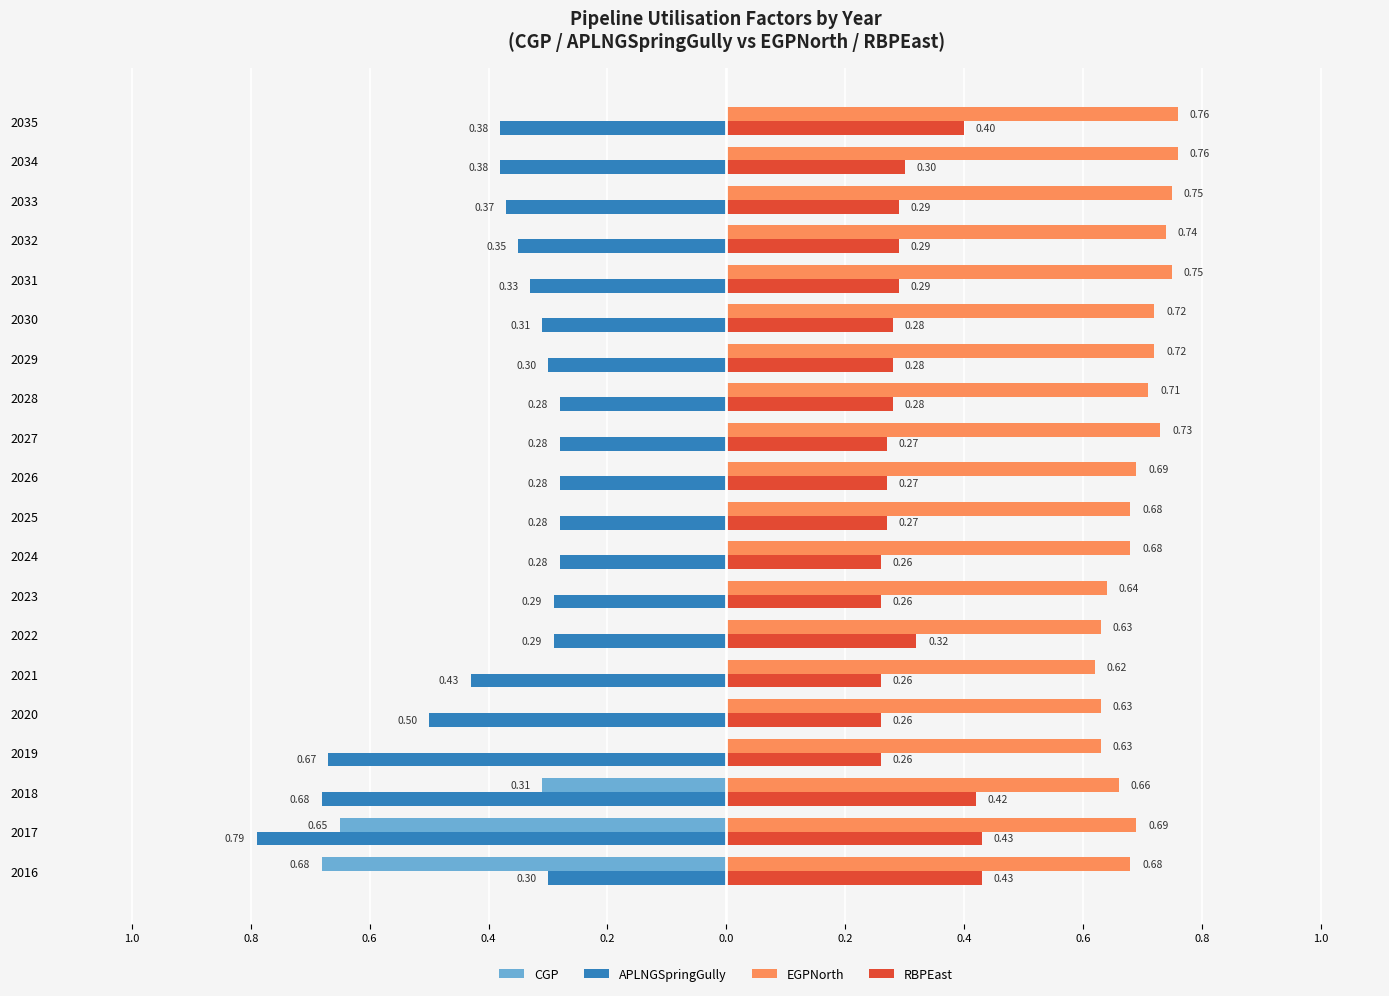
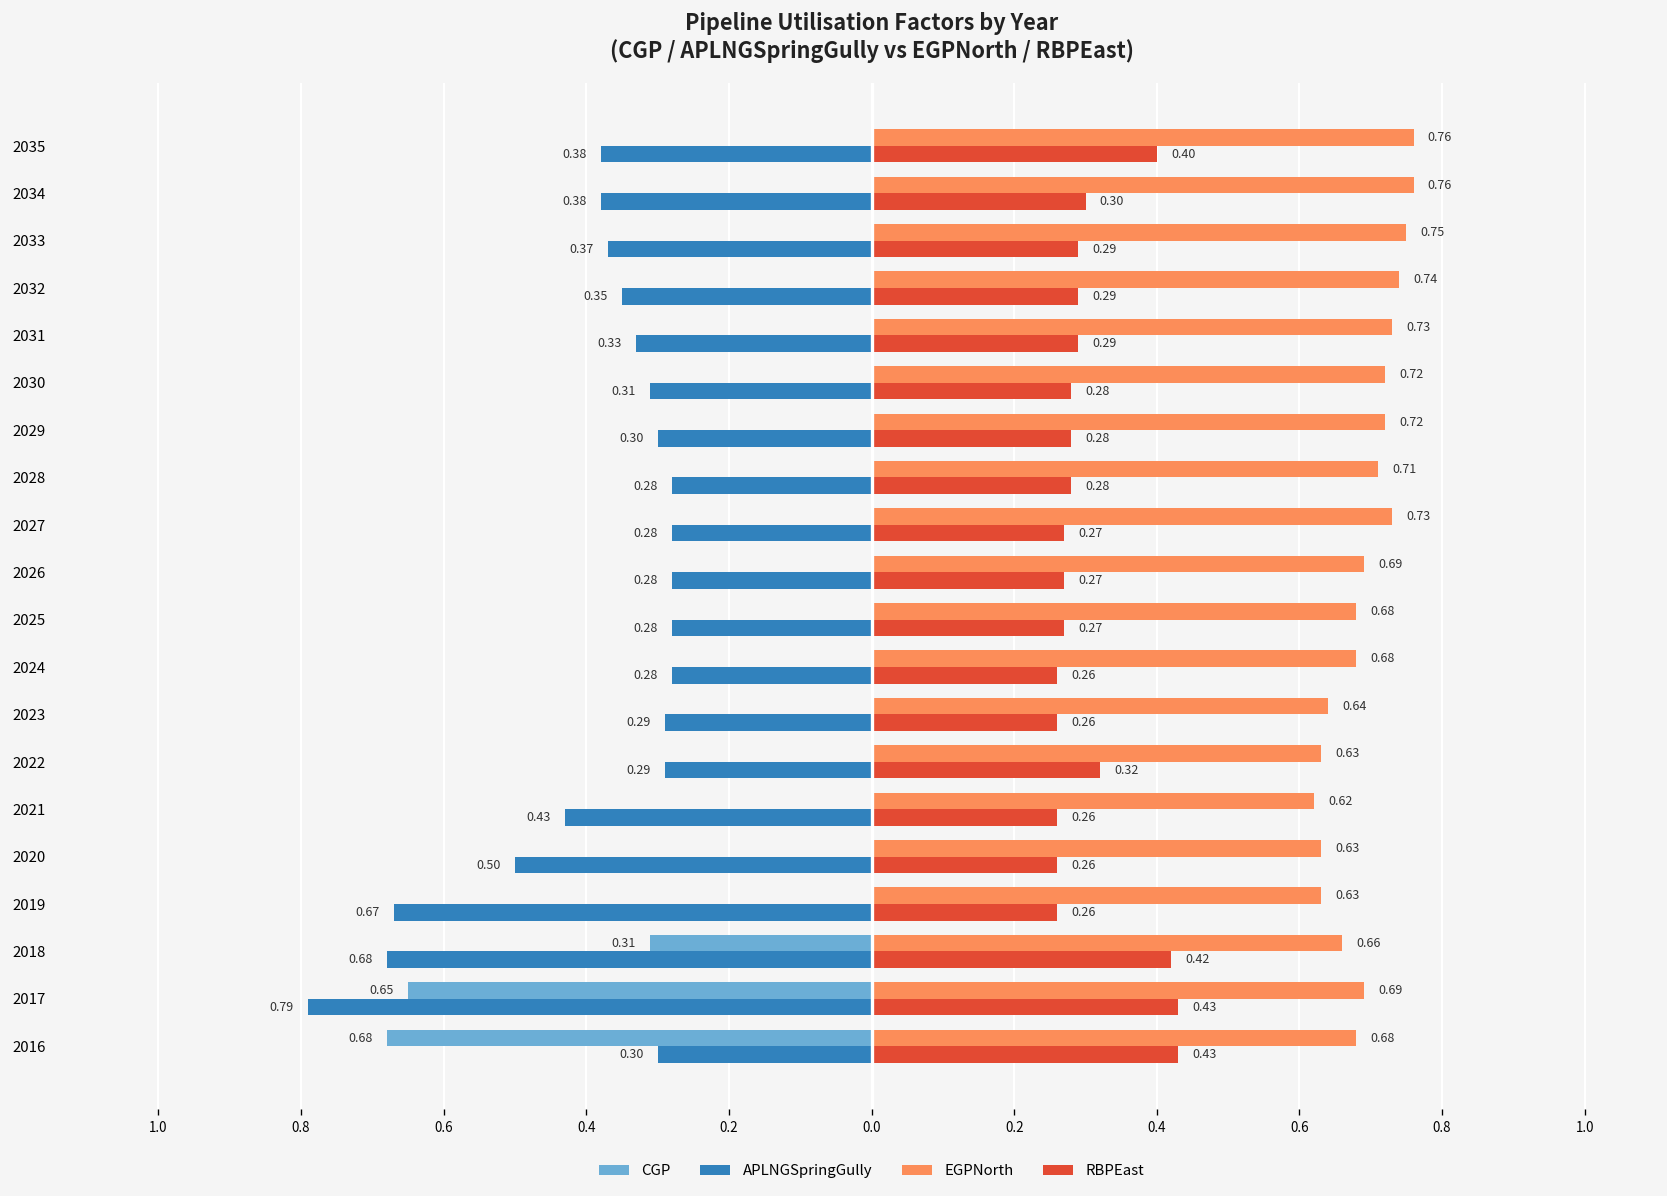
  {
    "EGPNorth": {
      "2035": 0.76,
      "2034": 0.76,
      "2033": 0.75,
      "2032": 0.74,
-     "2031": 0.75,
+     "2031": 0.73,
      "2030": 0.72,
      "2029": 0.72,
      "2028": 0.71,
      "2027": 0.73,
      "2026": 0.69,
      "2025": 0.68,
      "2024": 0.68,
      "2023": 0.64,
      "2022": 0.63,
      "2021": 0.62,
      "2020": 0.63,
      "2019": 0.63,
      "2018": 0.66,
      "2017": 0.69,
      "2016": 0.68
    },
    "RBPEast": {
      "2035": 0.40,
      "2034": 0.30,
      "2033": 0.29,
      "2032": 0.29,
      "2031": 0.29,
      "2030": 0.28,
      "2029": 0.28,
      "2028": 0.28,
      "2027": 0.27,
      "2026": 0.27,
      "2025": 0.27,
      "2024": 0.26,
      "2023": 0.26,
      "2022": 0.32,
      "2021": 0.26,
      "2020": 0.26,
      "2019": 0.26,
      "2018": 0.42,
      "2017": 0.43,
      "2016": 0.43
    }
  }
